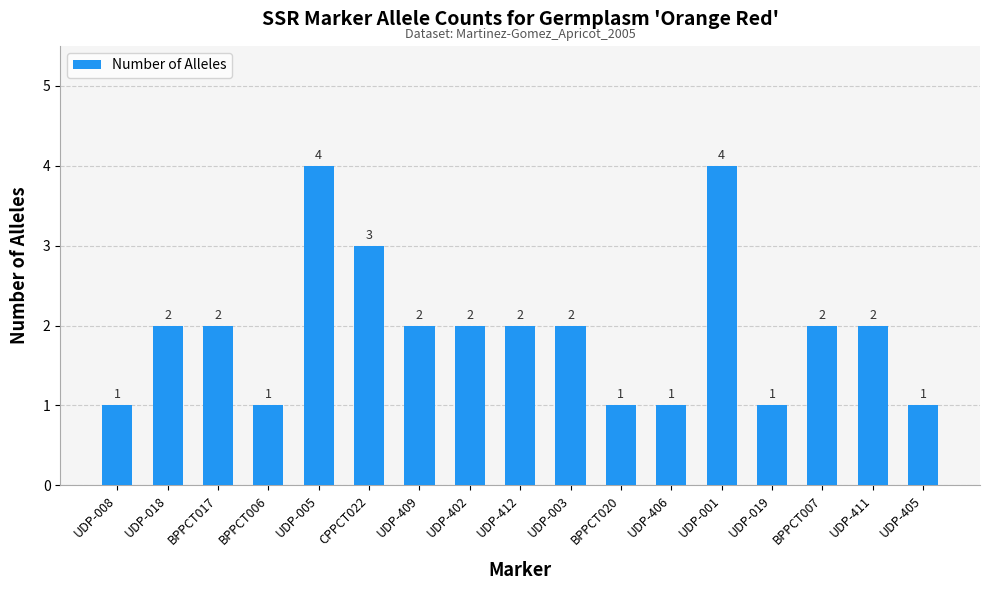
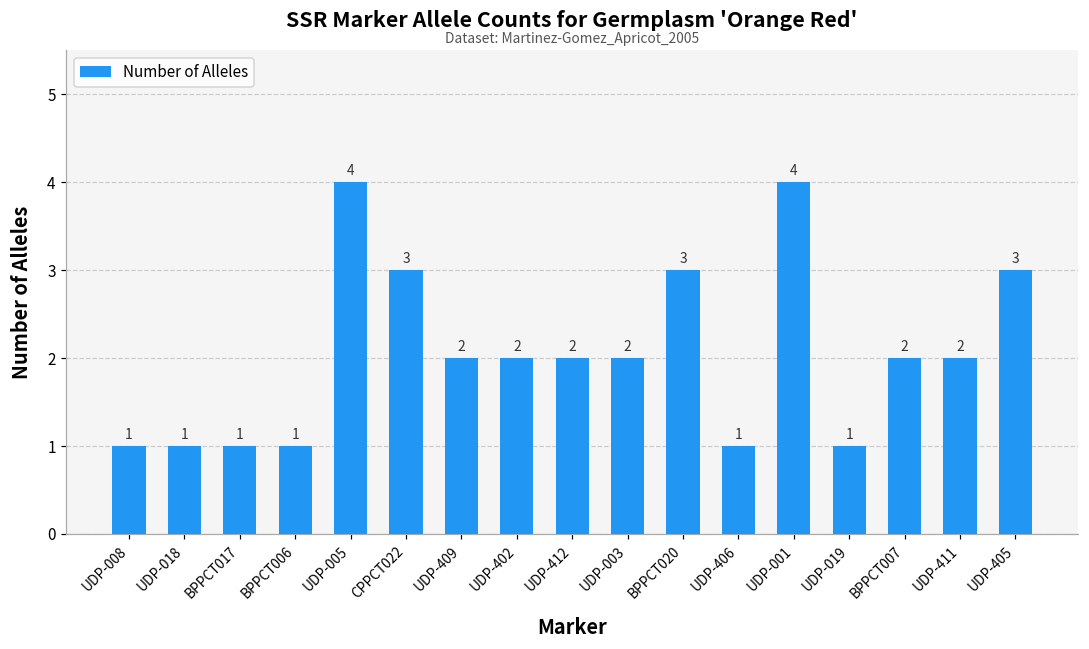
  {
    "UDP-008": 1,
-   "UDP-018": 2,
-   "BPPCT017": 2,
+   "UDP-018": 1,
+   "BPPCT017": 1,
    "BPPCT006": 1,
    "UDP-005": 4,
    "CPPCT022": 3,
    "UDP-409": 2,
    "UDP-402": 2,
    "UDP-412": 2,
    "UDP-003": 2,
-   "BPPCT020": 1,
+   "BPPCT020": 3,
    "UDP-406": 1,
    "UDP-001": 4,
    "UDP-019": 1,
    "BPPCT007": 2,
    "UDP-411": 2,
-   "UDP-405": 1
+   "UDP-405": 3
  }
